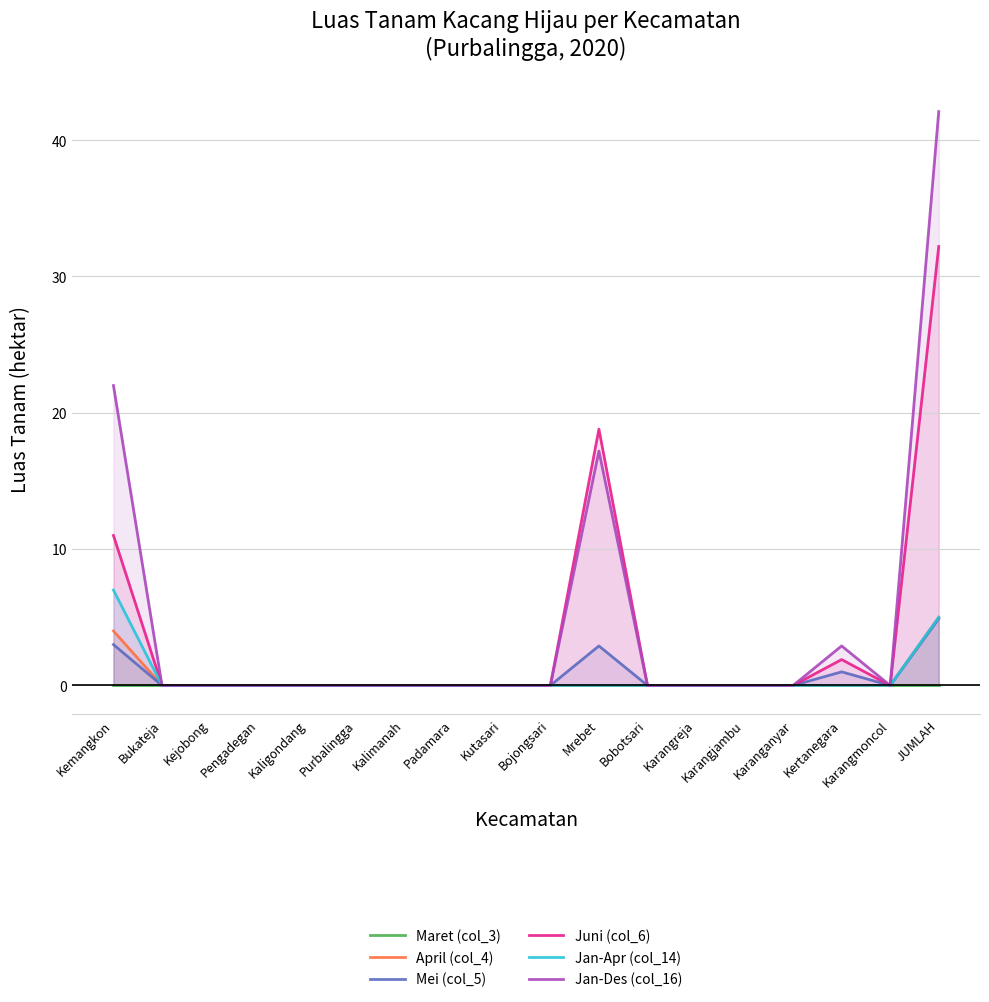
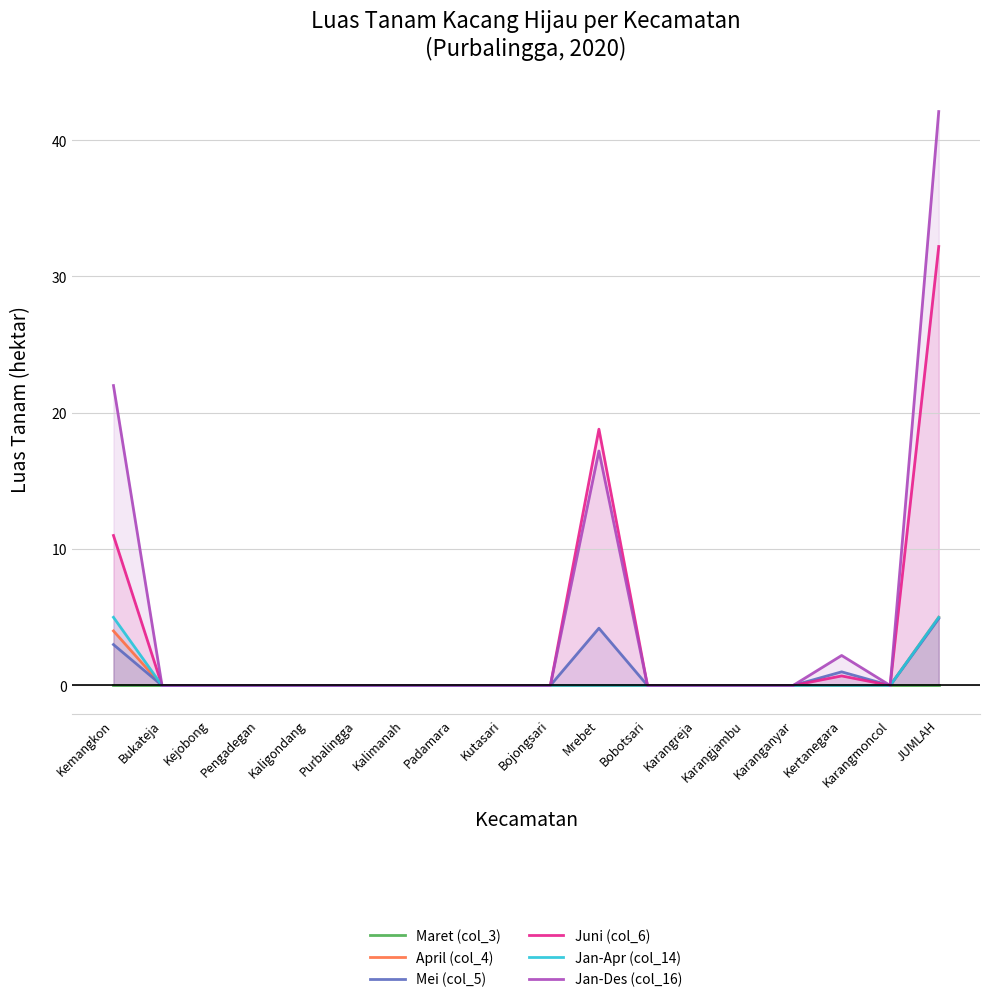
  {
    "Maret (col_3)": {
      "Kemangkon": 0.0,
      "JUMLAH": 0.0
    },
    "April (col_4)": {
      "Kemangkon": 4.0
    },
    "Mei (col_5)": {
      "Kemangkon": 3.0,
-     "Mrebet": 2.9,
+     "Mrebet": 4.2,
      "Kertanegara": 1.0
    },
    "Juni (col_6)": {
      "Kemangkon": 11.0,
      "Mrebet": 18.8,
-     "Kertanegara": 1.9,
+     "Kertanegara": 0.7,
      "JUMLAH": 32.2
    },
    "Jan-Apr (col_14)": {
-     "Kemangkon": 7
+     "Kemangkon": 5
    },
    "Jan-Des (col_16)": {
      "Kemangkon": 22.0,
      "Mrebet": 17.2,
-     "Kertanegara": 2.9,
+     "Kertanegara": 2.2,
      "JUMLAH": 42.1
    }
  }
